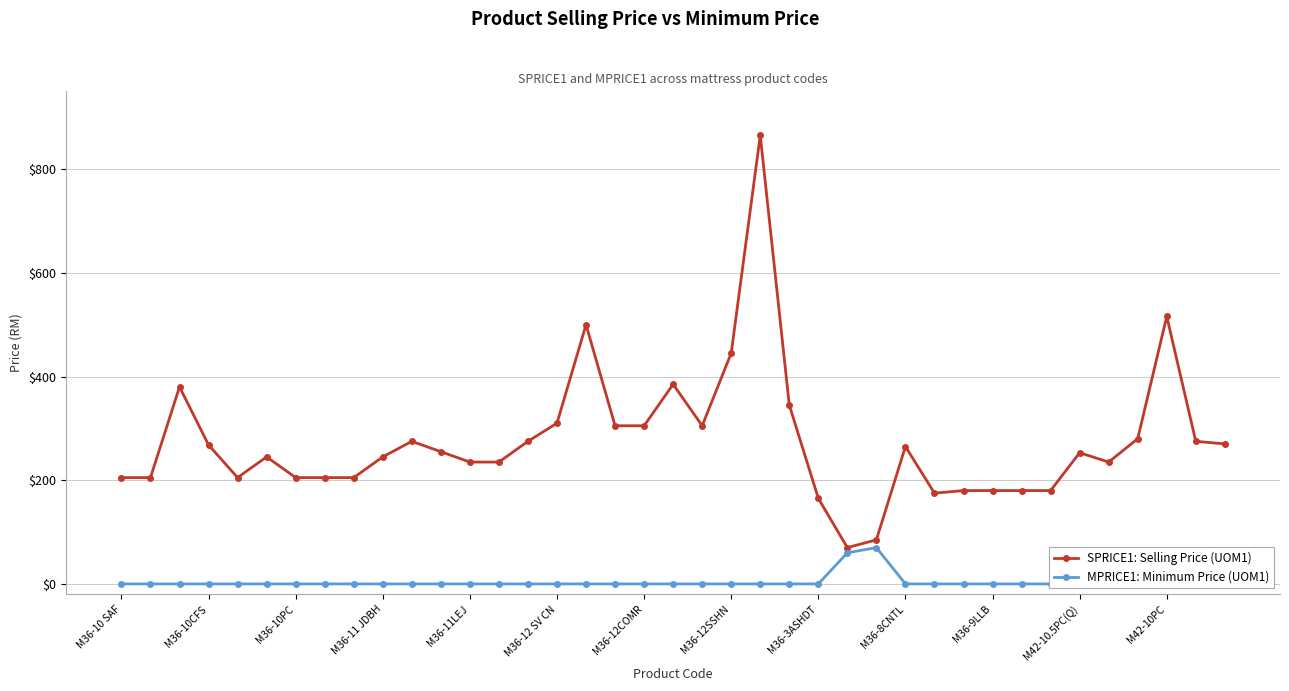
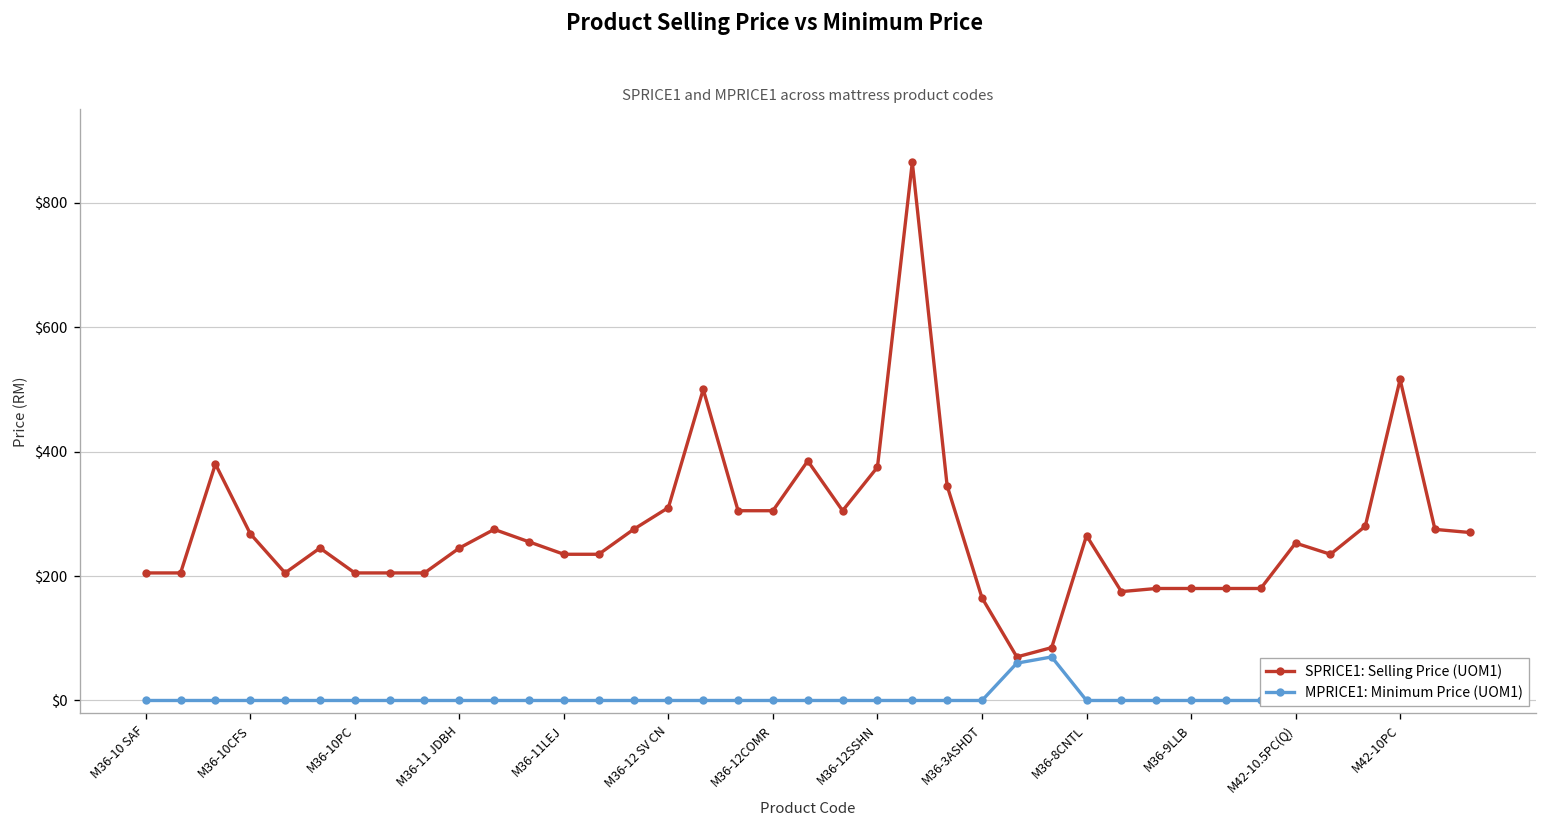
  {
    "SPRICE1: Selling Price (UOM1)": {
      "M36-10 SAF": "$210",
      "M36-10CFS": "$270",
      "M36-10PC": "$210",
      "M36-11 JDBH": "$250",
      "M36-11LEJ": "$240",
      "M36-12 SV CN": "$310",
      "M36-12COMR": "$310",
-     "M36-12SSHN": "$450",
+     "M36-12SSHN": "$380",
      "M36-3ASHDT": "$170",
      "M36-8CNTL": "$270",
      "M36-9LLB": "$180",
      "M42-10.5PC(Q)": "$250",
      "M42-10PC": "$520"
    },
    "MPRICE1: Minimum Price (UOM1)": {
      "M36-10 SAF": "$0",
      "M36-10CFS": "$0",
      "M36-10PC": "$0",
      "M36-11 JDBH": "$0",
      "M36-11LEJ": "$0",
      "M36-12 SV CN": "$0",
      "M36-12COMR": "$0",
      "M36-12SSHN": "$0",
      "M36-3ASHDT": "$0",
      "M36-8CNTL": "$0",
      "M36-9LLB": "$0"
    }
  }
